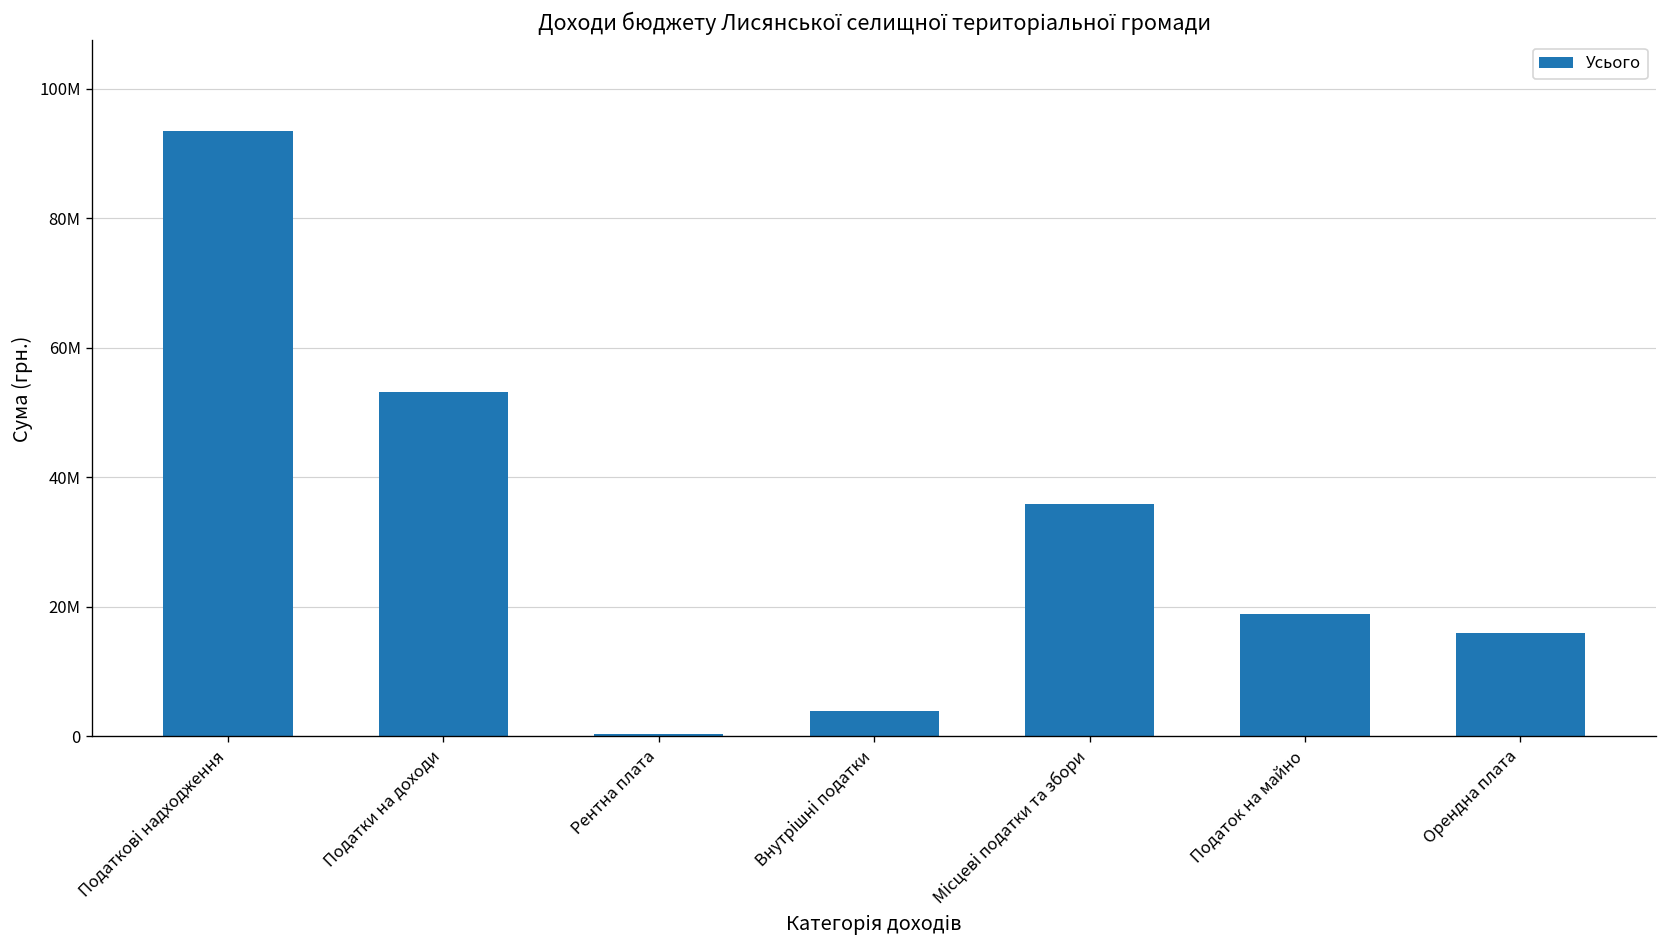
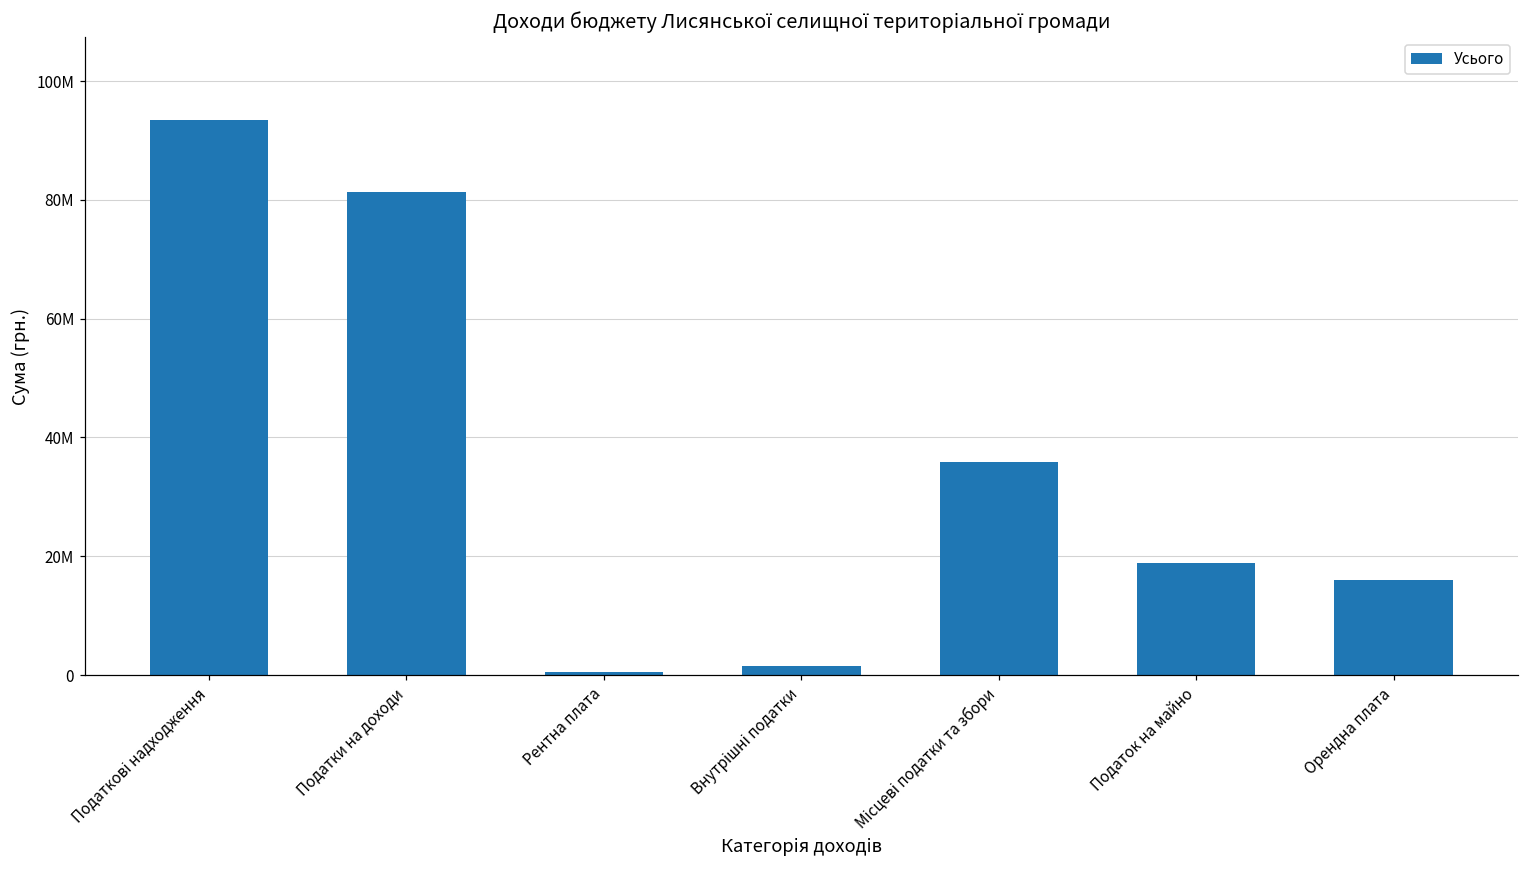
  {
    "Податкові надходження": 93000000,
-   "Податки на доходи": 53000000,
-   "Внутрішні податки": 4000000,
+   "Податки на доходи": 81000000,
+   "Внутрішні податки": 2000000,
    "Місцеві податки та збори": 36000000,
    "Податок на майно": 19000000,
    "Орендна плата": 16000000
  }
